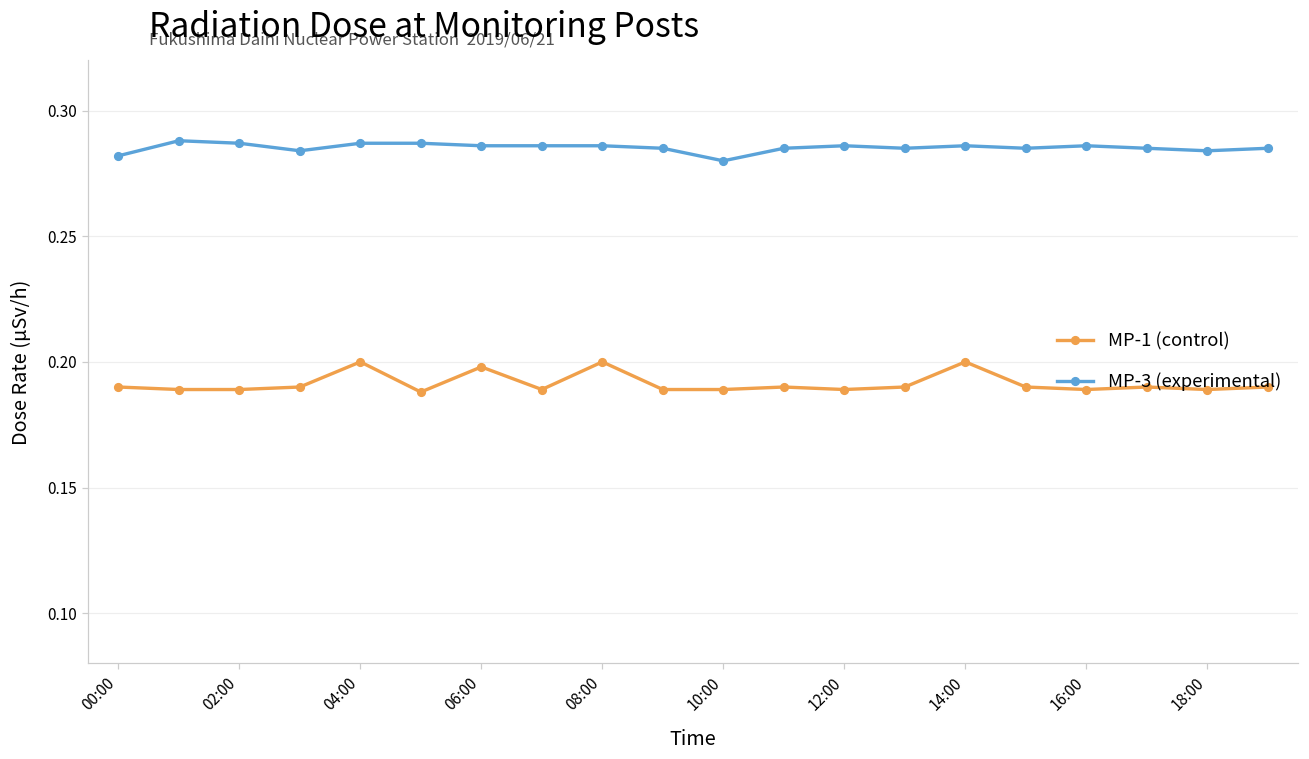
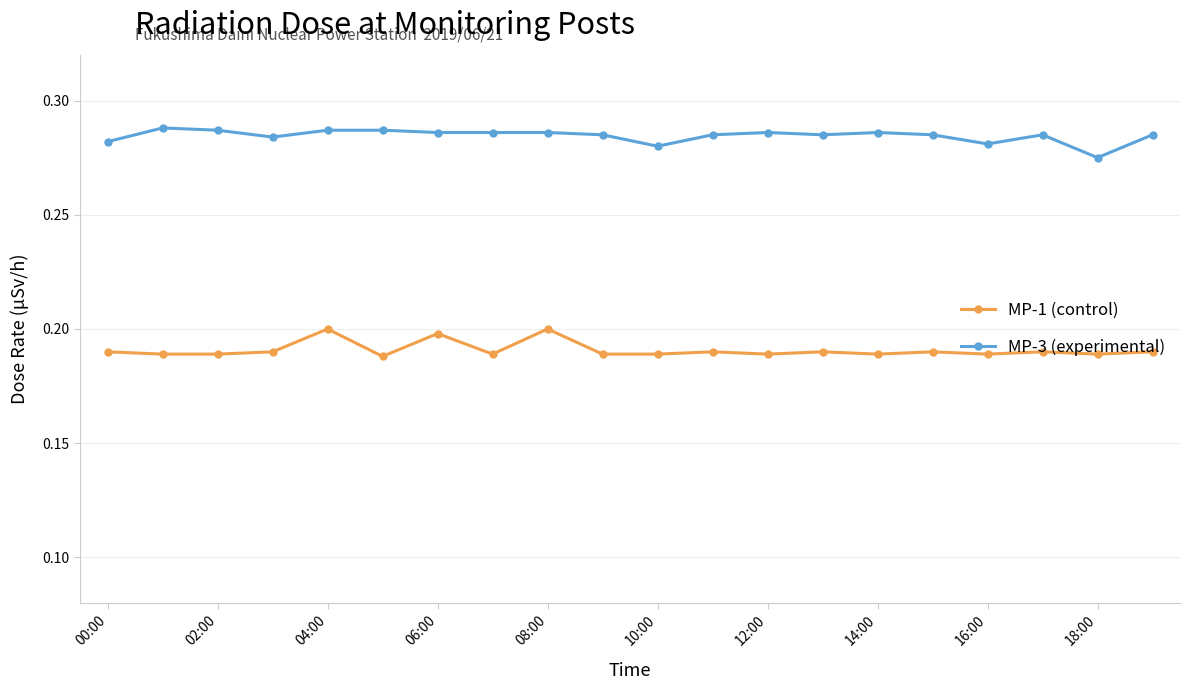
  {
    "MP-1 (control)": {
      "00:00": 0.190,
      "02:00": 0.189,
      "04:00": 0.200,
      "06:00": 0.198,
      "08:00": 0.200,
      "10:00": 0.189,
      "12:00": 0.189,
-     "14:00": 0.200,
+     "14:00": 0.189,
      "16:00": 0.189,
      "18:00": 0.189
    },
    "MP-3 (experimental)": {
      "00:00": 0.282,
      "02:00": 0.287,
      "04:00": 0.287,
      "06:00": 0.286,
      "08:00": 0.286,
      "10:00": 0.280,
      "12:00": 0.286,
      "14:00": 0.286,
-     "16:00": 0.286,
-     "18:00": 0.284
+     "16:00": 0.281,
+     "18:00": 0.275
    }
  }
